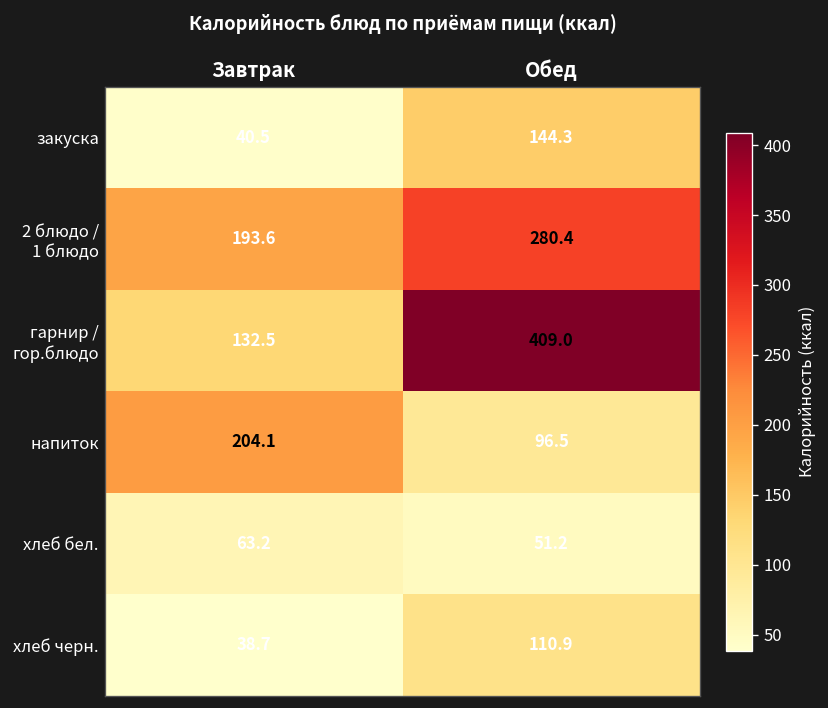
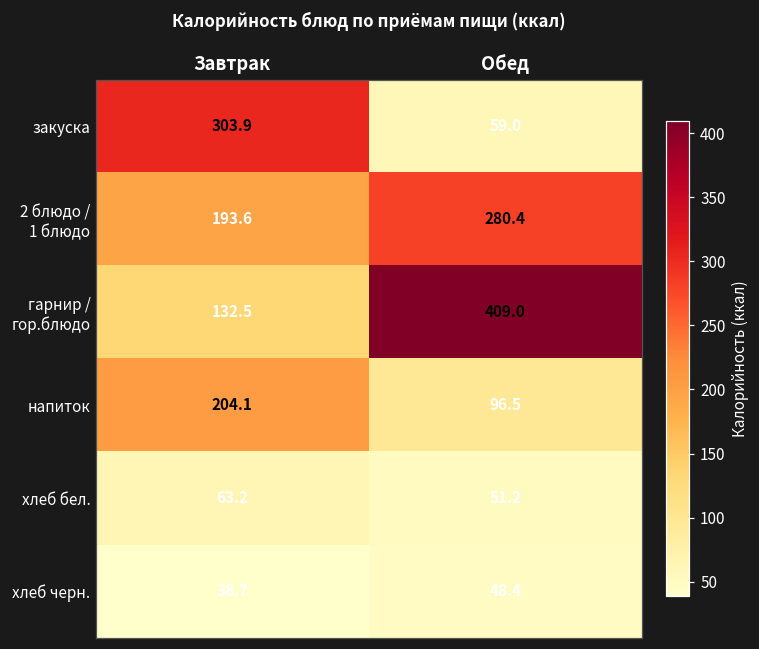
  {
    "закуска": {
-     "Завтрак": 40.5,
-     "Обед": 144.3
+     "Завтрак": 303.9,
+     "Обед": 59.0
    },
    "2 блюдо / 1 блюдо": {
      "Завтрак": 193.6,
      "Обед": 280.4
    },
    "гарнир / гор.блюдо": {
      "Завтрак": 132.5,
      "Обед": 409.0
    },
    "напиток": {
      "Завтрак": 204.1,
      "Обед": 96.5
    },
    "хлеб бел.": {
      "Завтрак": 63.2,
      "Обед": 51.2
    },
    "хлеб черн.": {
      "Завтрак": 38.7,
-     "Обед": 110.9
+     "Обед": 48.4
    }
  }
